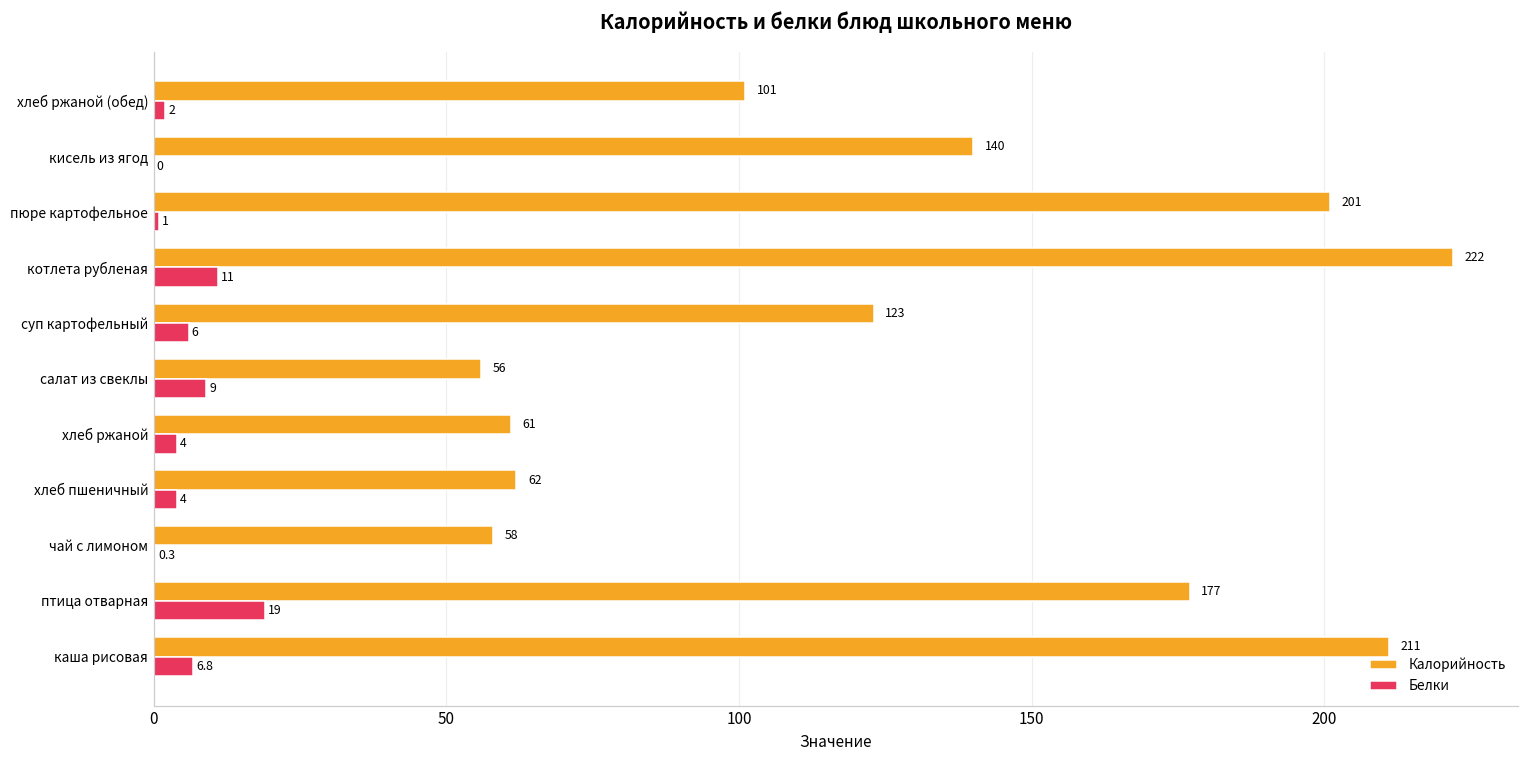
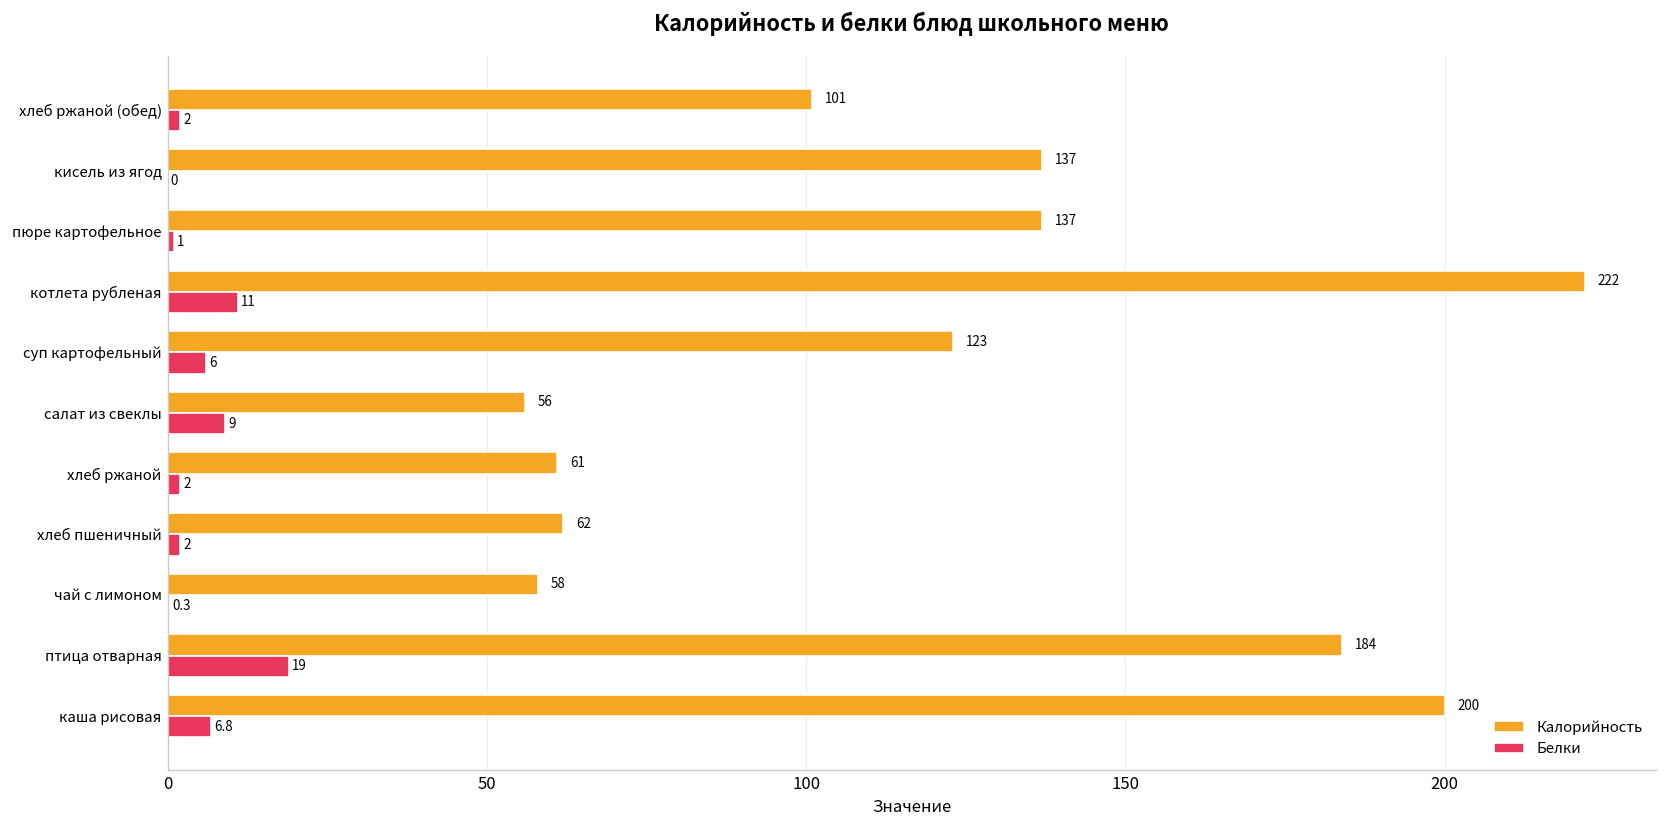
  {
    "Калорийность": {
      "хлеб ржаной (обед)": 101,
-     "кисель из ягод": 140,
-     "пюре картофельное": 201,
+     "кисель из ягод": 137,
+     "пюре картофельное": 137,
      "котлета рубленая": 222,
      "суп картофельный": 123,
      "салат из свеклы": 56,
      "хлеб ржаной": 61,
      "хлеб пшеничный": 62,
      "чай с лимоном": 58,
-     "птица отварная": 177,
-     "каша рисовая": 211
+     "птица отварная": 184,
+     "каша рисовая": 200
    },
    "Белки": {
      "хлеб ржаной (обед)": 2,
      "кисель из ягод": 0,
      "пюре картофельное": 1,
      "котлета рубленая": 11,
      "суп картофельный": 6,
      "салат из свеклы": 9,
-     "хлеб ржаной": 4,
-     "хлеб пшеничный": 4,
+     "хлеб ржаной": 2,
+     "хлеб пшеничный": 2,
      "чай с лимоном": 0.3,
      "птица отварная": 19,
      "каша рисовая": 6.8
    }
  }
